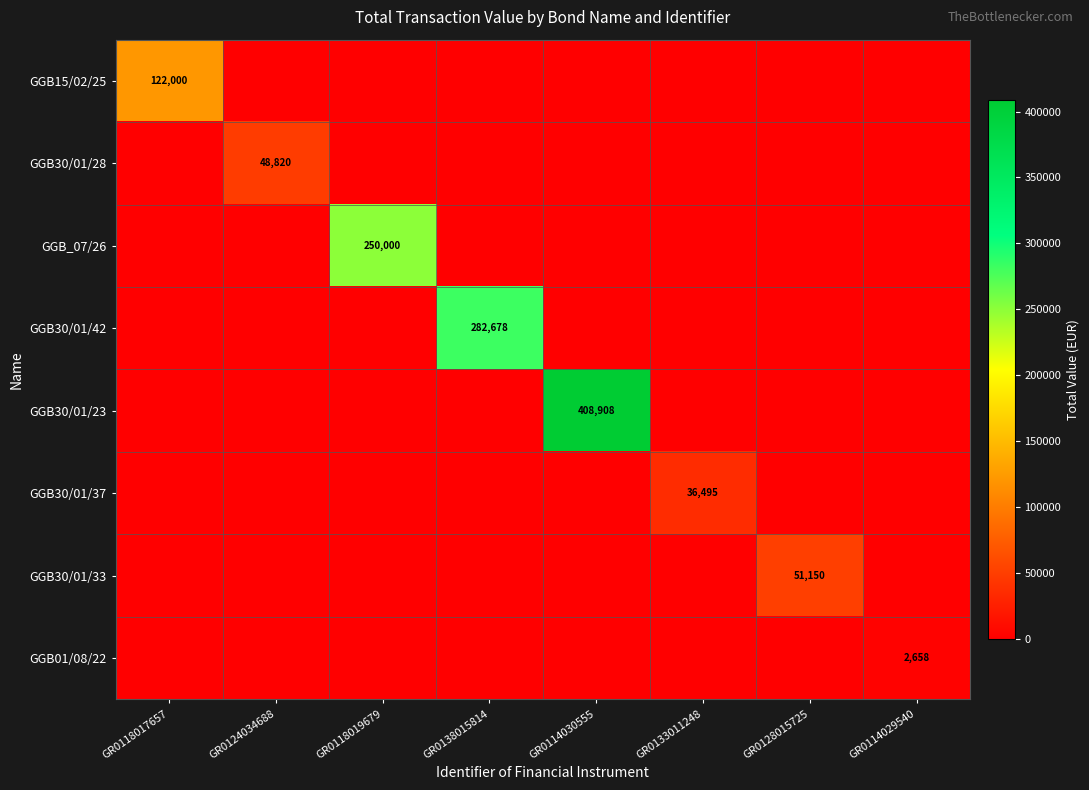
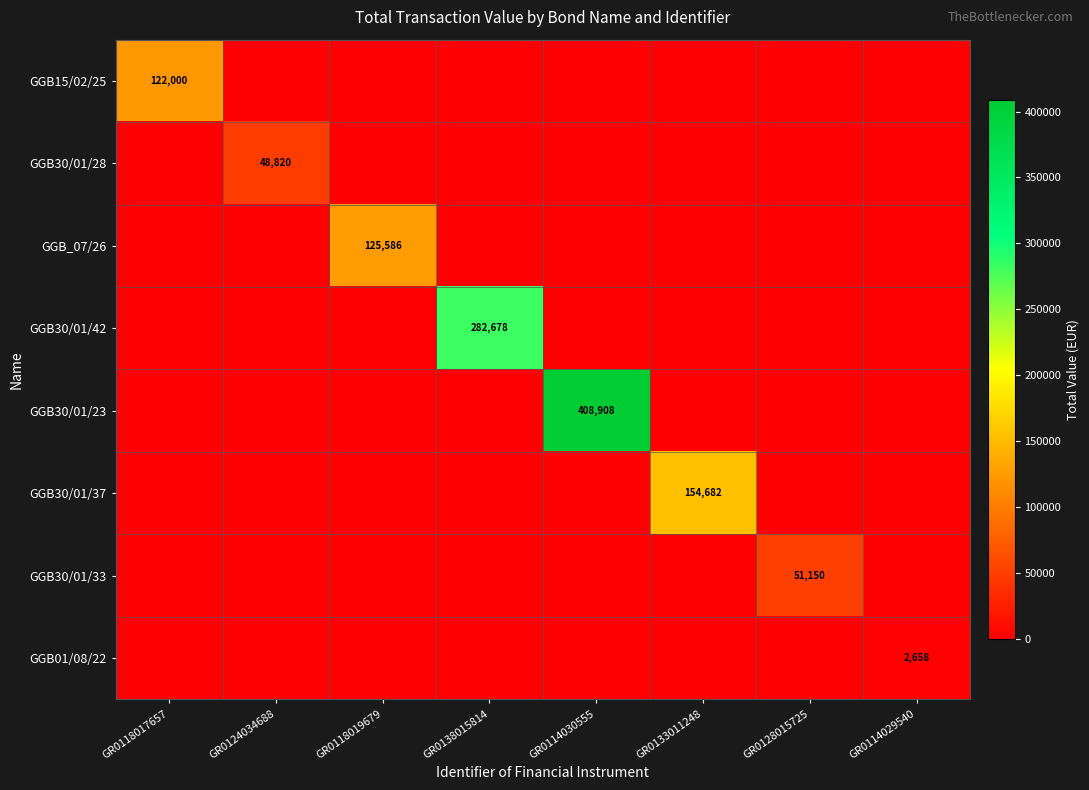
  {
    "GGB15/02/25": {
      "GR0118017657": "122,000"
    },
    "GGB30/01/28": {
      "GR0124034688": "48,820"
    },
    "GGB_07/26": {
-     "GR0118019679": "250,000"
+     "GR0118019679": "125,586"
    },
    "GGB30/01/42": {
      "GR0138015814": "282,678"
    },
    "GGB30/01/23": {
      "GR0114030555": "408,908"
    },
    "GGB30/01/37": {
-     "GR0133011248": "36,495"
+     "GR0133011248": "154,682"
    },
    "GGB30/01/33": {
      "GR0128015725": "51,150"
    },
    "GGB01/08/22": {
      "GR0114029540": "2,658"
    }
  }
